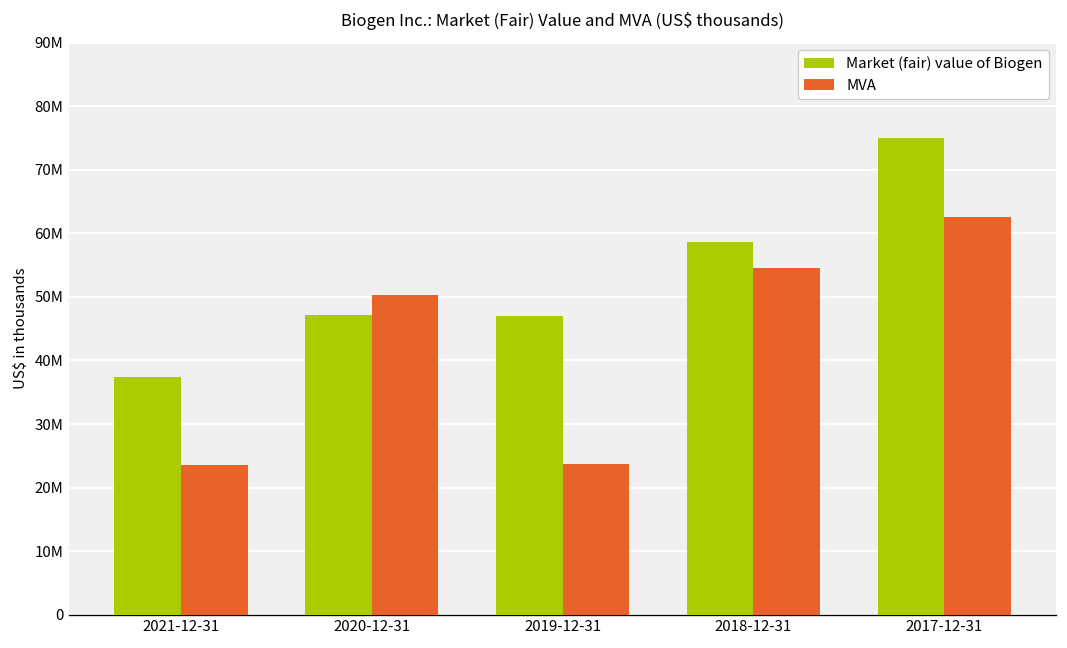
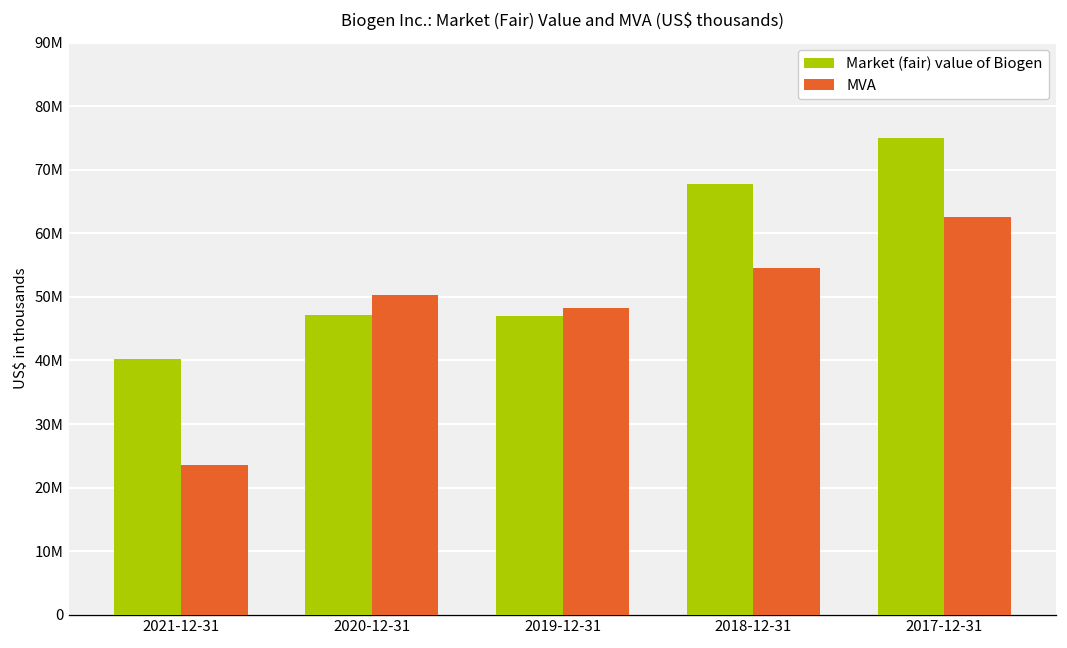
  {
    "Market (fair) value of Biogen": {
-     "2021-12-31": 37000000,
+     "2021-12-31": 40000000,
      "2020-12-31": 47000000,
      "2019-12-31": 47000000,
-     "2018-12-31": 59000000,
+     "2018-12-31": 68000000,
      "2017-12-31": 75000000
    },
    "MVA": {
      "2021-12-31": 24000000,
      "2020-12-31": 50000000,
-     "2019-12-31": 24000000,
+     "2019-12-31": 48000000,
      "2018-12-31": 55000000,
      "2017-12-31": 63000000
    }
  }
